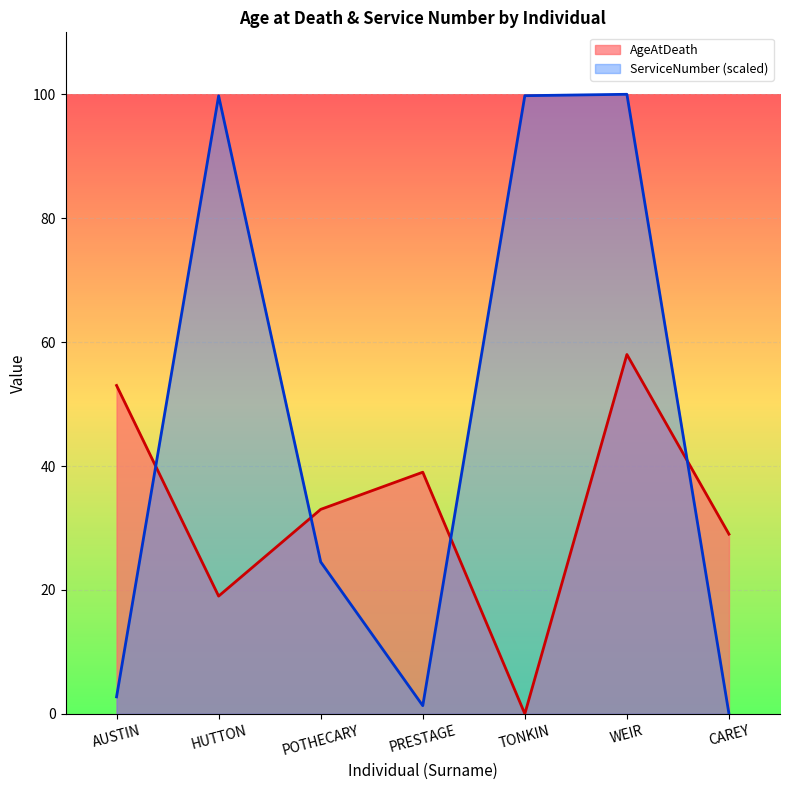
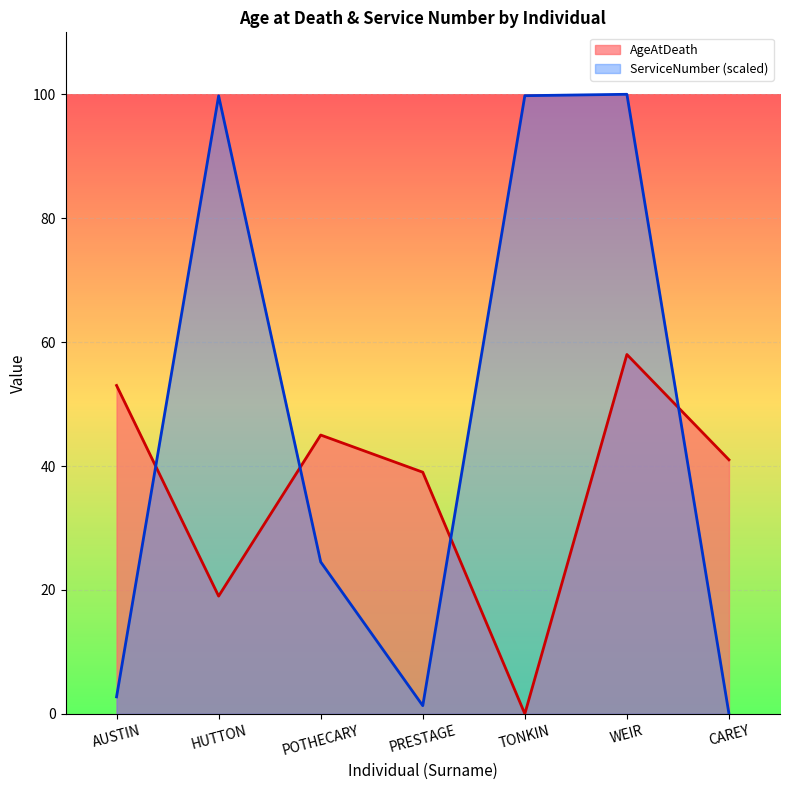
  {
    "AgeAtDeath": {
      "AUSTIN": 53,
      "HUTTON": 19,
-     "POTHECARY": 33,
+     "POTHECARY": 45,
      "PRESTAGE": 39,
      "TONKIN": 0,
      "WEIR": 58,
-     "CAREY": 29
+     "CAREY": 41
    },
    "ServiceNumber (scaled)": {
      "AUSTIN": 3,
      "HUTTON": 100,
      "POTHECARY": 25,
      "PRESTAGE": 1,
      "TONKIN": 100,
      "WEIR": 100,
      "CAREY": 0
    }
  }
